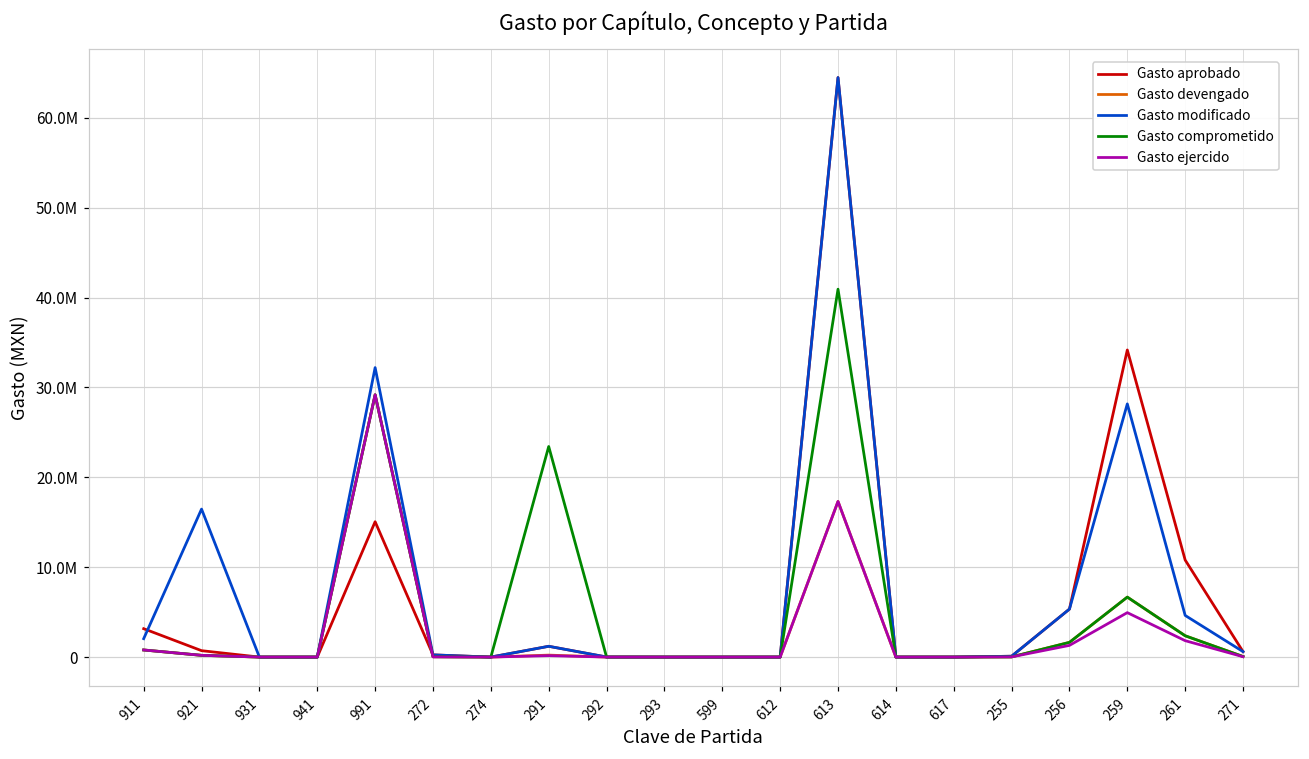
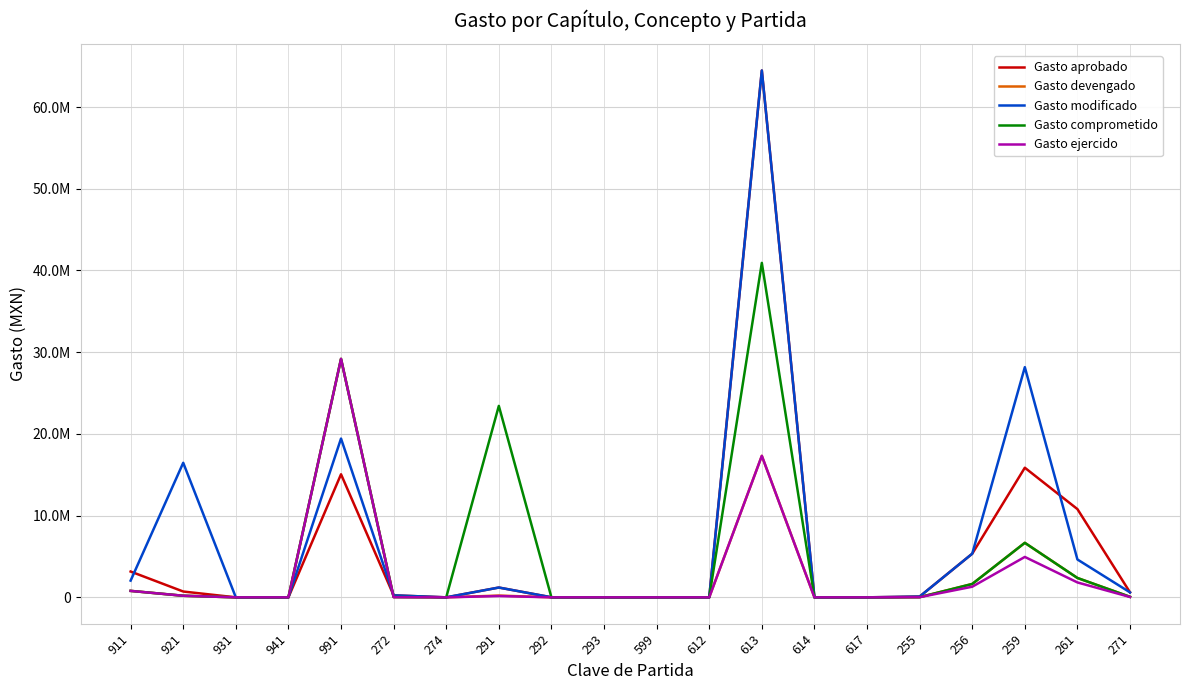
  {
    "Gasto aprobado": {
      "911": 3000000,
      "921": 1000000,
      "991": 15000000,
-     "259": 34000000,
+     "259": 16000000,
      "261": 11000000
    },
    "Gasto modificado": {
      "911": 2000000,
      "921": 16000000,
-     "991": 32000000,
+     "991": 19000000,
      "259": 28000000,
      "261": 5000000
    },
    "Gasto comprometido": {
      "291": 23000000,
      "613": 41000000
    },
    "Gasto ejercido": {
      "256": 1000000,
      "259": 5000000,
      "261": 2000000
    }
  }
